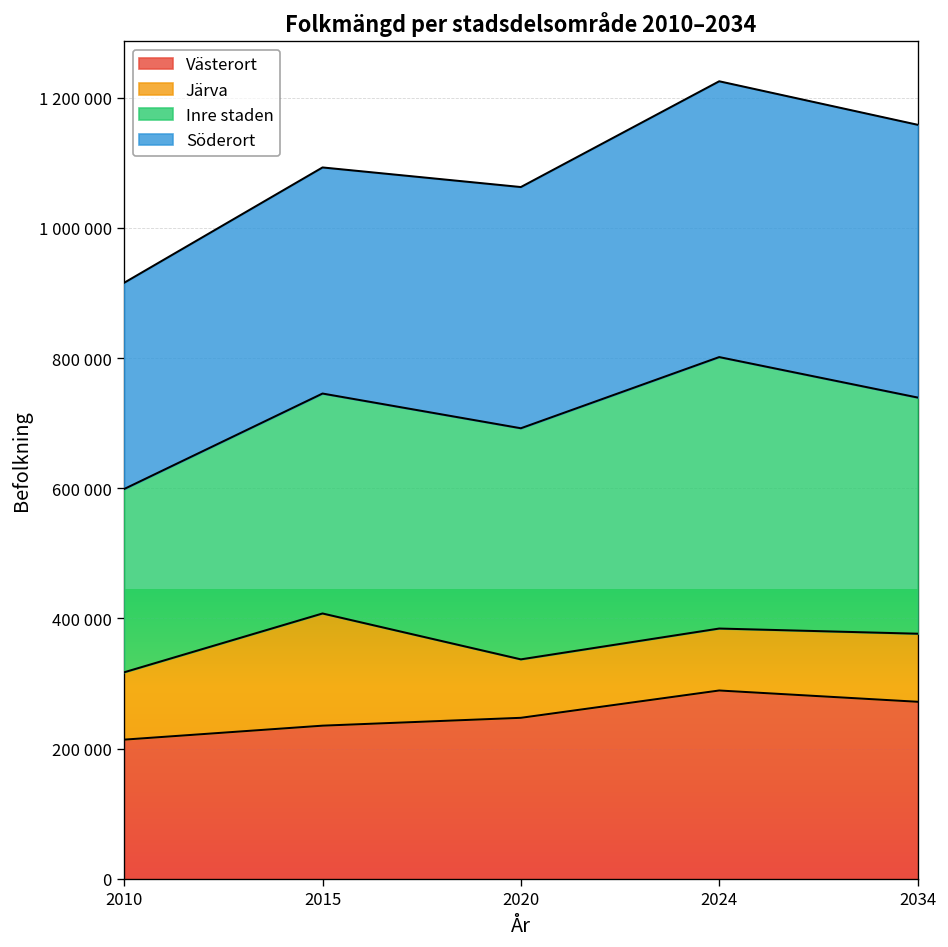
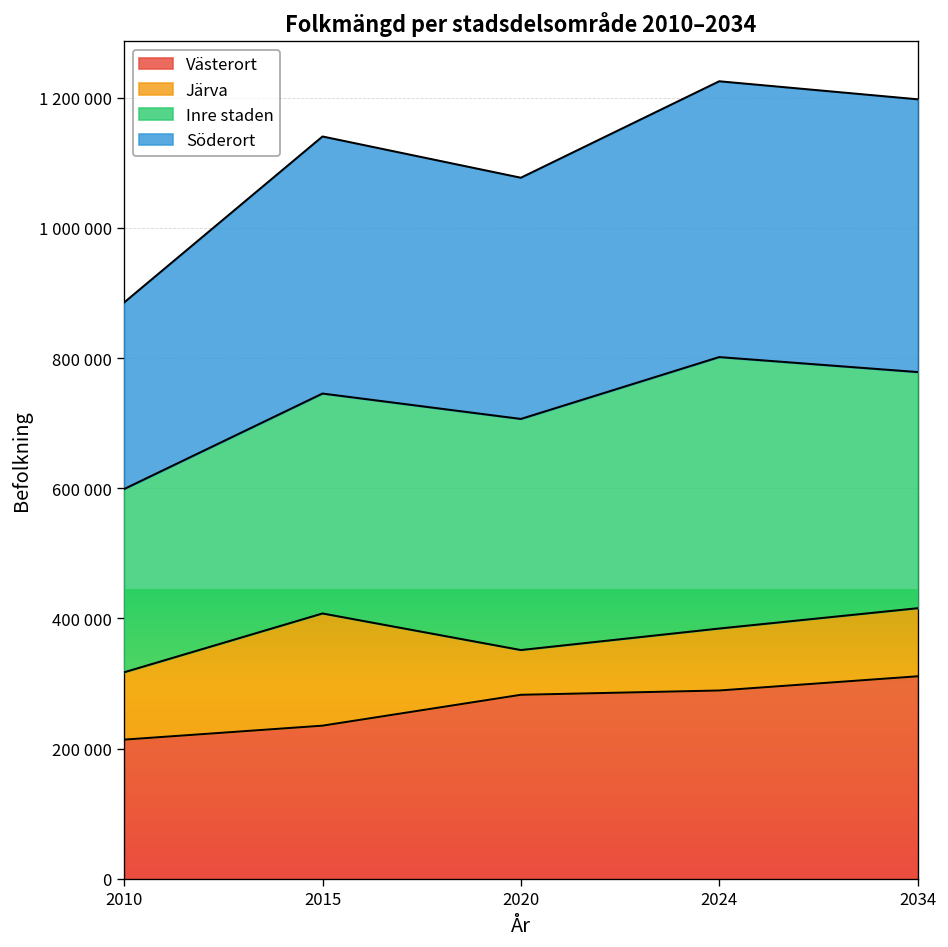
  {
    "Västerort": {
      "2010": 210000,
      "2015": 240000,
-     "2020": 250000,
+     "2020": 280000,
      "2024": 290000,
-     "2034": 270000
+     "2034": 310000
    },
    "Järva": {
      "2010": 100000,
      "2015": 170000,
-     "2020": 90000,
+     "2020": 70000,
      "2024": 100000,
      "2034": 100000
    },
    "Inre staden": {
      "2010": 280000,
      "2015": 340000,
      "2020": 360000,
      "2024": 420000,
      "2034": 360000
    },
    "Söderort": {
-     "2010": 320000,
-     "2015": 350000,
+     "2010": 290000,
+     "2015": 400000,
      "2020": 370000,
      "2024": 420000,
      "2034": 420000
    }
  }
